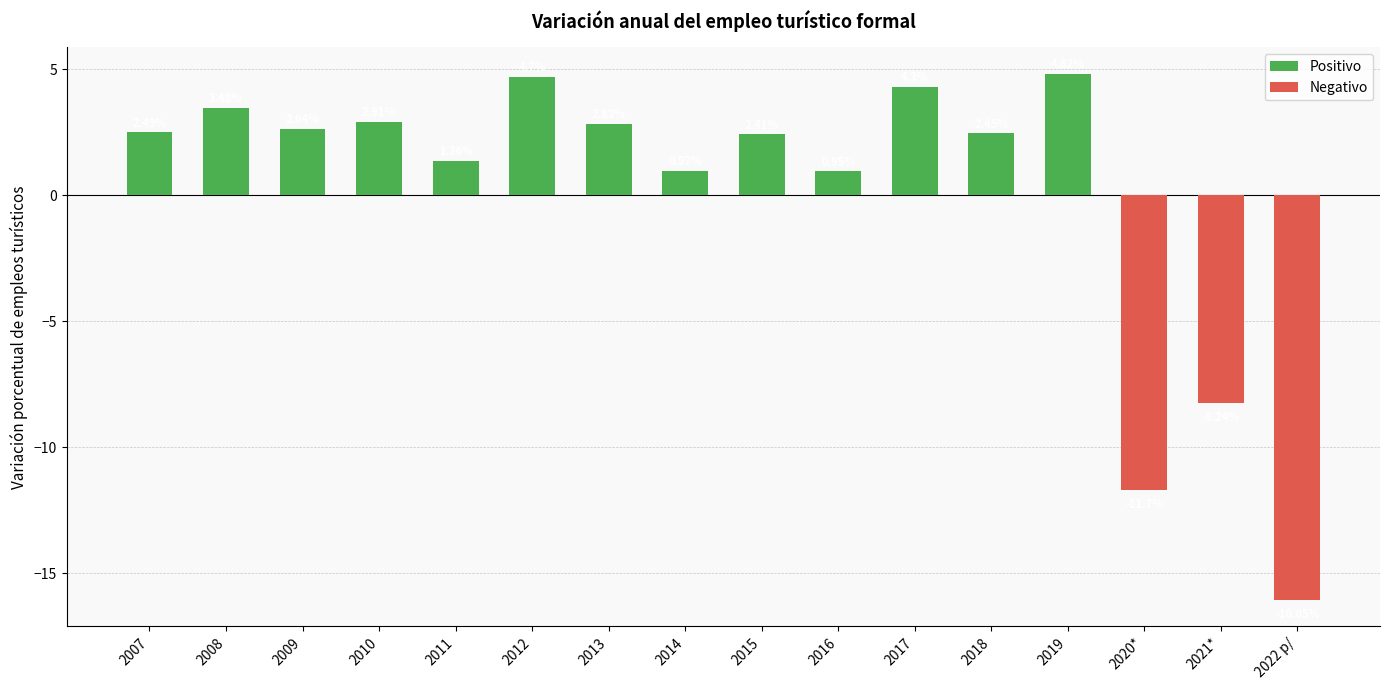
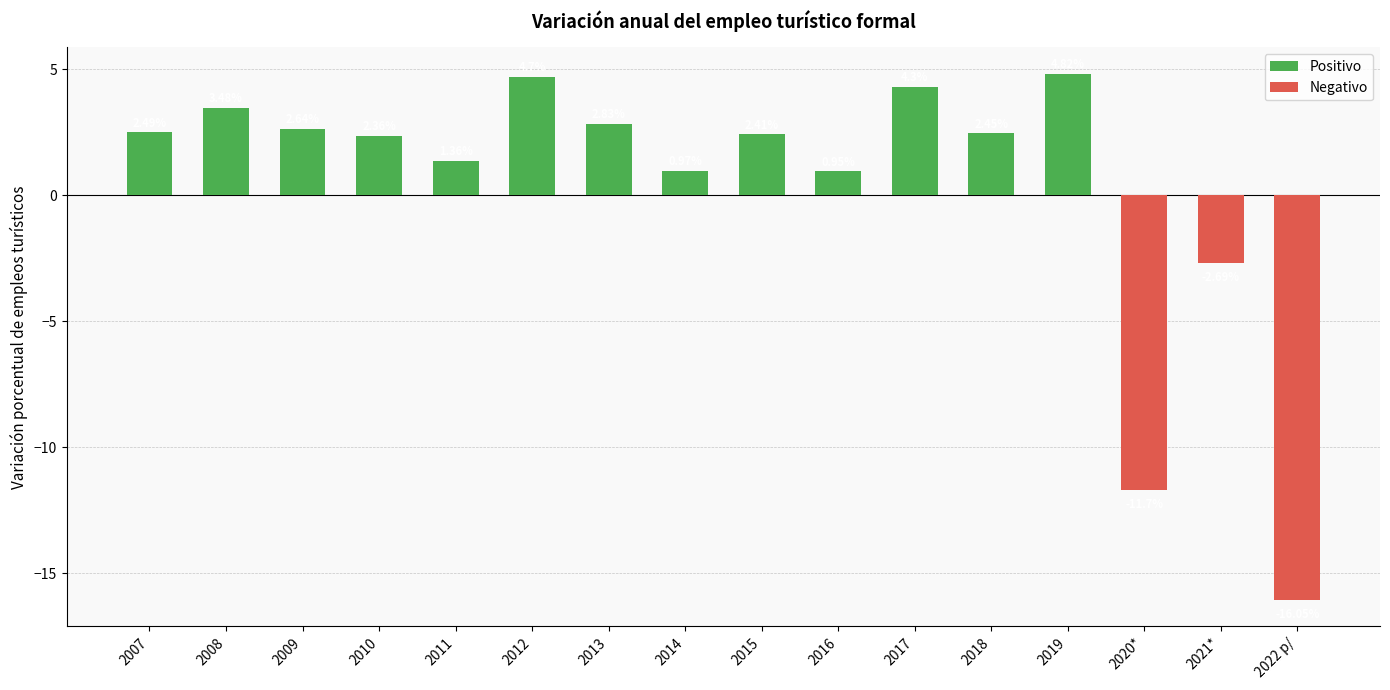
  {
    "Positivo": {
      "2007": 2.5,
      "2008": 3.5,
      "2009": 2.6,
-     "2010": 2.9,
+     "2010": 2.4,
      "2011": 1.4,
      "2012": 4.7,
      "2013": 2.8,
      "2014": 1.0,
      "2015": 2.4,
      "2016": 1.0,
      "2017": 4.3,
      "2018": 2.5,
      "2019": 4.8,
      "2020*": 0.0,
      "2021*": 0.0,
      "2022 p/": 0.0
    },
    "Negativo": {
      "2007": 0.0,
      "2008": 0.0,
      "2009": 0.0,
      "2010": 0.0,
      "2011": 0.0,
      "2012": 0.0,
      "2013": 0.0,
      "2014": 0.0,
      "2015": 0.0,
      "2016": 0.0,
      "2017": 0.0,
      "2018": 0.0,
      "2019": 0.0,
      "2020*": -11.7,
-     "2021*": -8.2,
+     "2021*": -2.7,
      "2022 p/": -16.1
    }
  }
